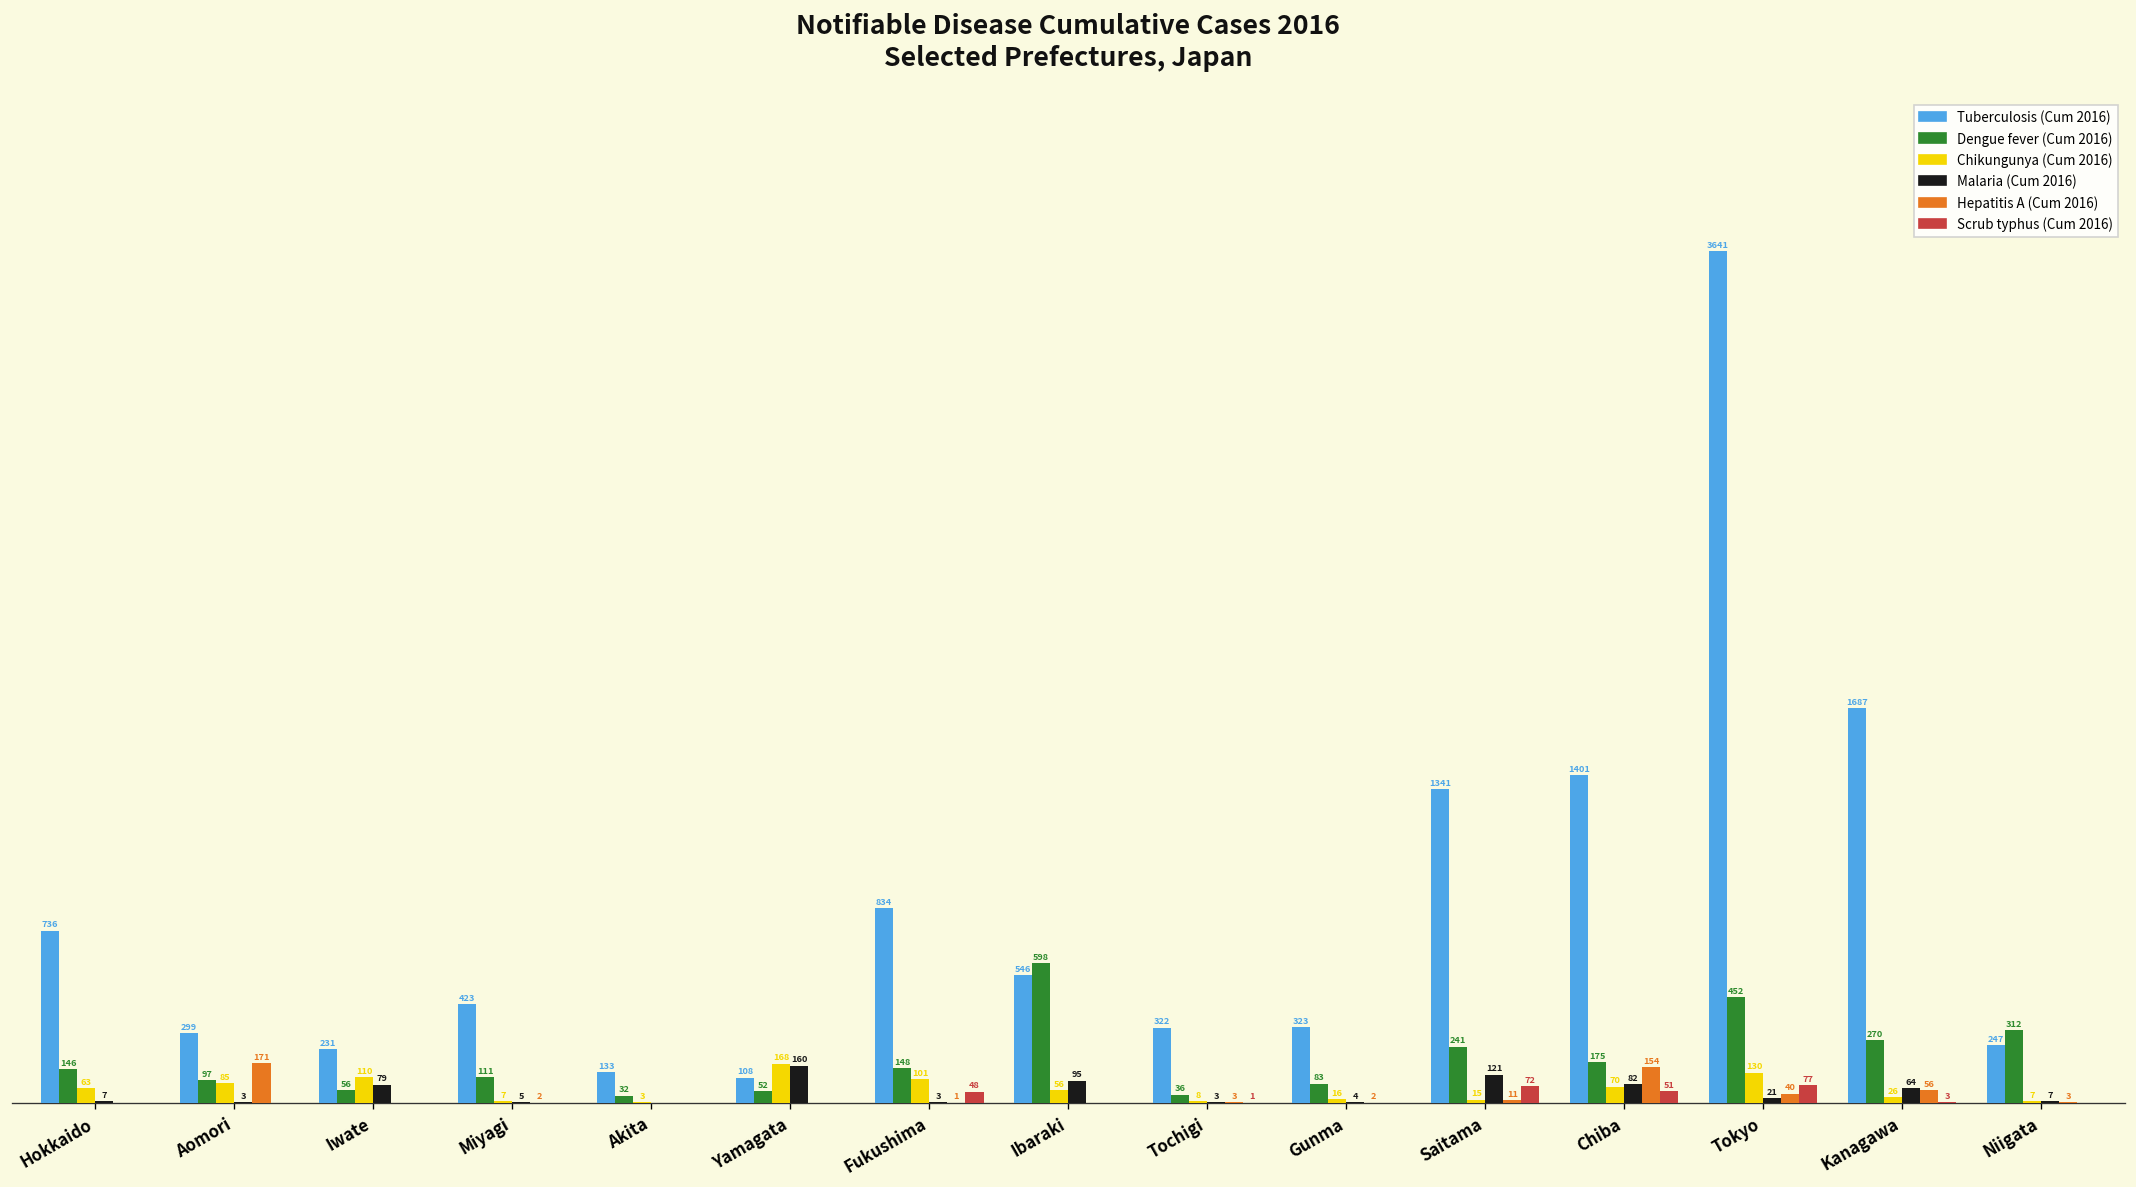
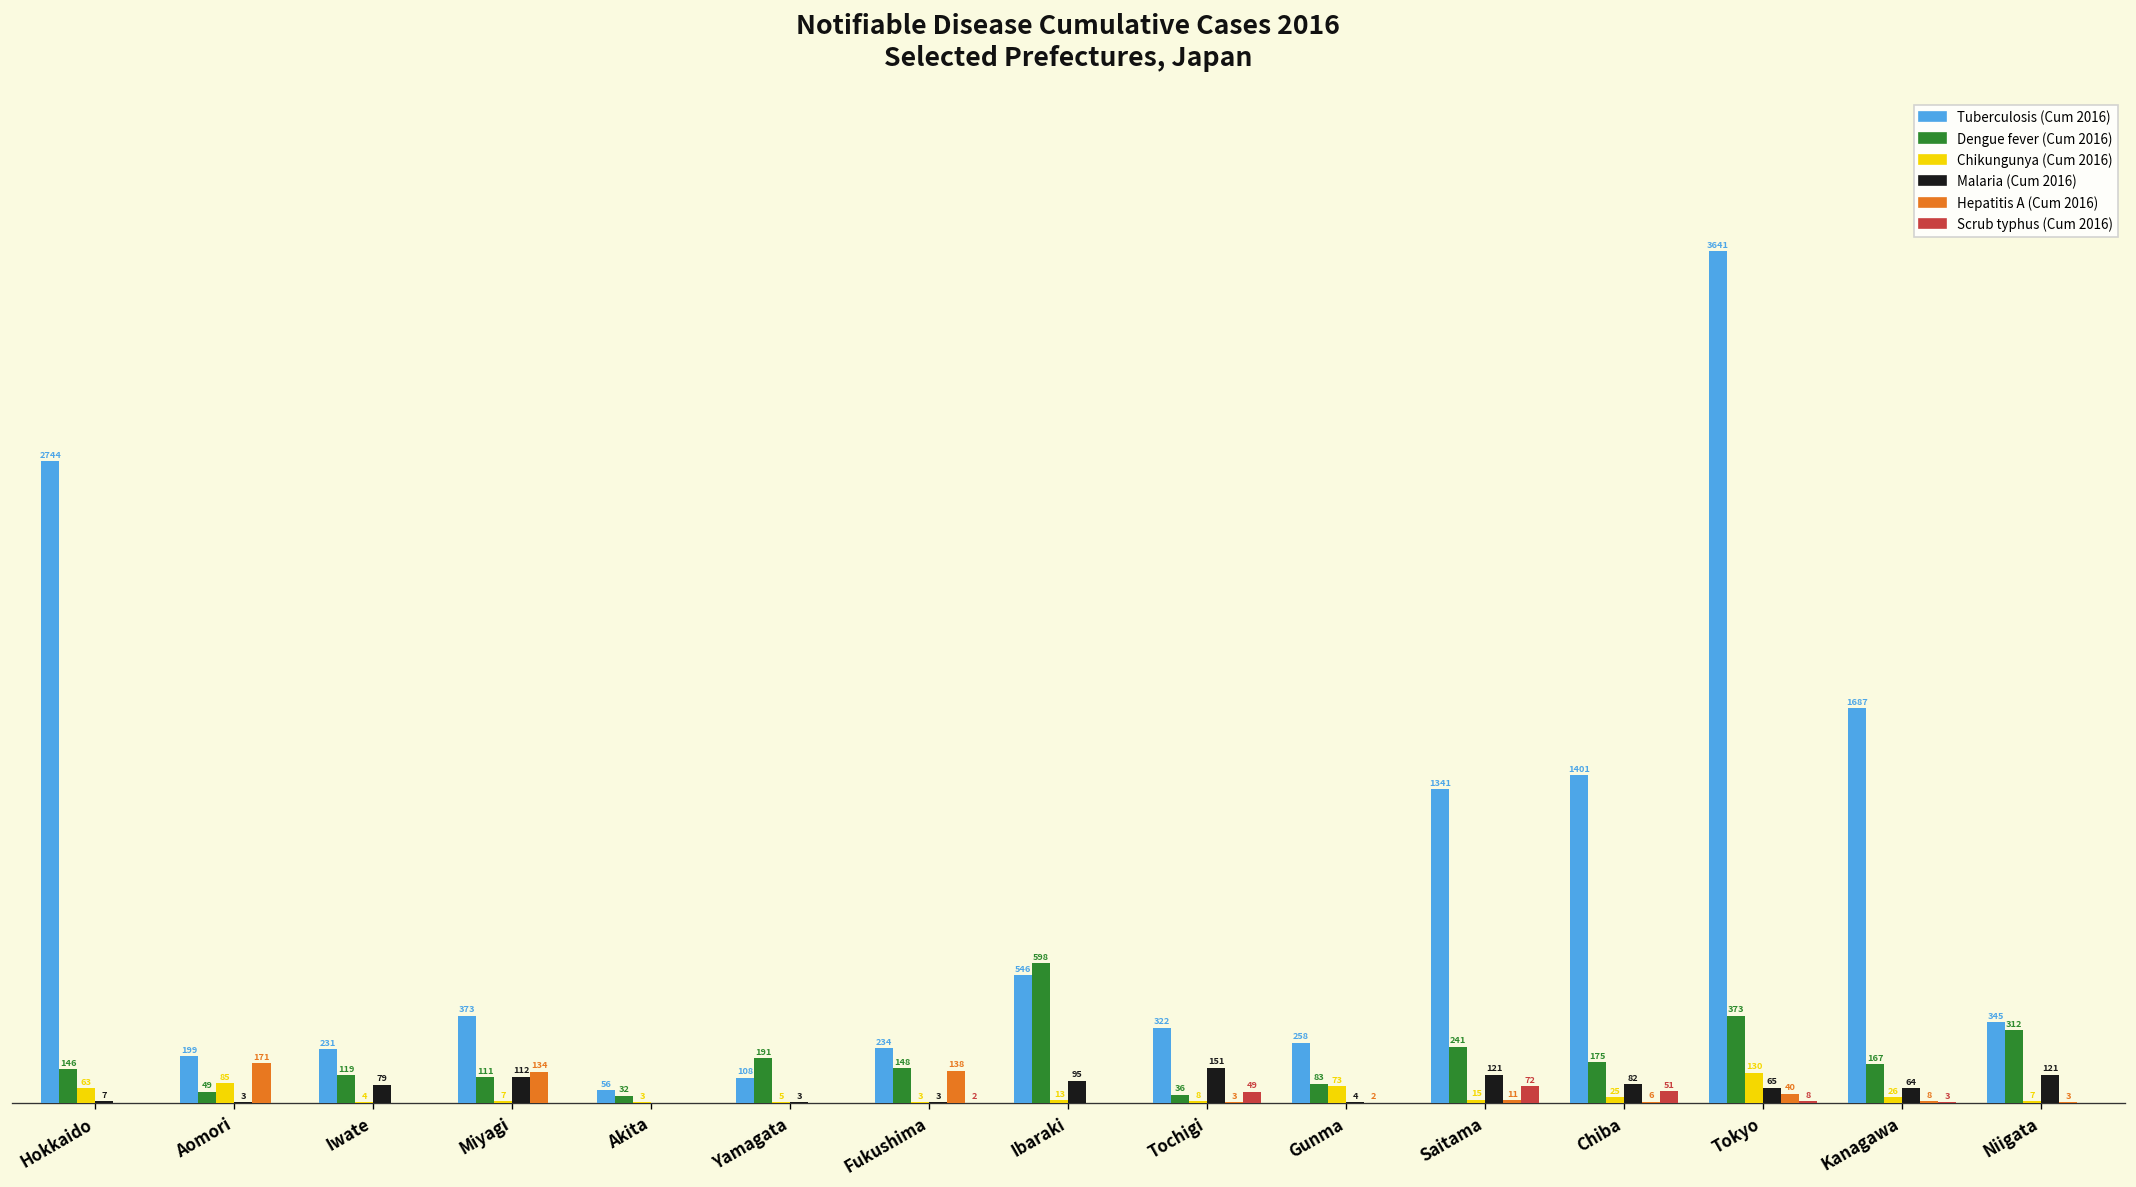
  {
    "Tuberculosis (Cum 2016)": {
-     "Hokkaido": 736,
-     "Aomori": 299,
+     "Hokkaido": 2744,
+     "Aomori": 199,
      "Iwate": 231,
-     "Miyagi": 423,
-     "Akita": 133,
+     "Miyagi": 373,
+     "Akita": 56,
      "Yamagata": 108,
-     "Fukushima": 834,
+     "Fukushima": 234,
      "Ibaraki": 546,
      "Tochigi": 322,
-     "Gunma": 323,
+     "Gunma": 258,
      "Saitama": 1341,
      "Chiba": 1401,
      "Tokyo": 3641,
      "Kanagawa": 1687,
-     "Niigata": 247
+     "Niigata": 345
    },
    "Dengue fever (Cum 2016)": {
      "Hokkaido": 146,
-     "Aomori": 97,
-     "Iwate": 56,
+     "Aomori": 49,
+     "Iwate": 119,
      "Miyagi": 111,
      "Akita": 32,
-     "Yamagata": 52,
+     "Yamagata": 191,
      "Fukushima": 148,
      "Ibaraki": 598,
      "Tochigi": 36,
      "Gunma": 83,
      "Saitama": 241,
      "Chiba": 175,
-     "Tokyo": 452,
-     "Kanagawa": 270,
+     "Tokyo": 373,
+     "Kanagawa": 167,
      "Niigata": 312
    },
    "Chikungunya (Cum 2016)": {
      "Hokkaido": 63,
      "Aomori": 85,
-     "Iwate": 110,
+     "Iwate": 4,
      "Miyagi": 7,
      "Akita": 3,
-     "Yamagata": 168,
-     "Fukushima": 101,
-     "Ibaraki": 56,
+     "Yamagata": 5,
+     "Fukushima": 3,
+     "Ibaraki": 13,
      "Tochigi": 8,
-     "Gunma": 16,
+     "Gunma": 73,
      "Saitama": 15,
-     "Chiba": 70,
+     "Chiba": 25,
      "Tokyo": 130,
      "Kanagawa": 26,
      "Niigata": 7
    },
    "Malaria (Cum 2016)": {
      "Hokkaido": 7,
      "Aomori": 3,
      "Iwate": 79,
-     "Miyagi": 5,
-     "Yamagata": 160,
+     "Miyagi": 112,
+     "Yamagata": 3,
      "Fukushima": 3,
      "Ibaraki": 95,
-     "Tochigi": 3,
+     "Tochigi": 151,
      "Gunma": 4,
      "Saitama": 121,
      "Chiba": 82,
-     "Tokyo": 21,
+     "Tokyo": 65,
      "Kanagawa": 64,
-     "Niigata": 7
+     "Niigata": 121
    },
    "Hepatitis A (Cum 2016)": {
      "Aomori": 171,
-     "Miyagi": 2,
-     "Fukushima": 1,
+     "Miyagi": 134,
+     "Fukushima": 138,
      "Tochigi": 3,
      "Gunma": 2,
      "Saitama": 11,
-     "Chiba": 154,
+     "Chiba": 6,
      "Tokyo": 40,
-     "Kanagawa": 56,
+     "Kanagawa": 8,
      "Niigata": 3
    },
    "Scrub typhus (Cum 2016)": {
-     "Fukushima": 48,
-     "Tochigi": 1,
+     "Fukushima": 2,
+     "Tochigi": 49,
      "Saitama": 72,
      "Chiba": 51,
-     "Tokyo": 77,
+     "Tokyo": 8,
      "Kanagawa": 3
    }
  }
